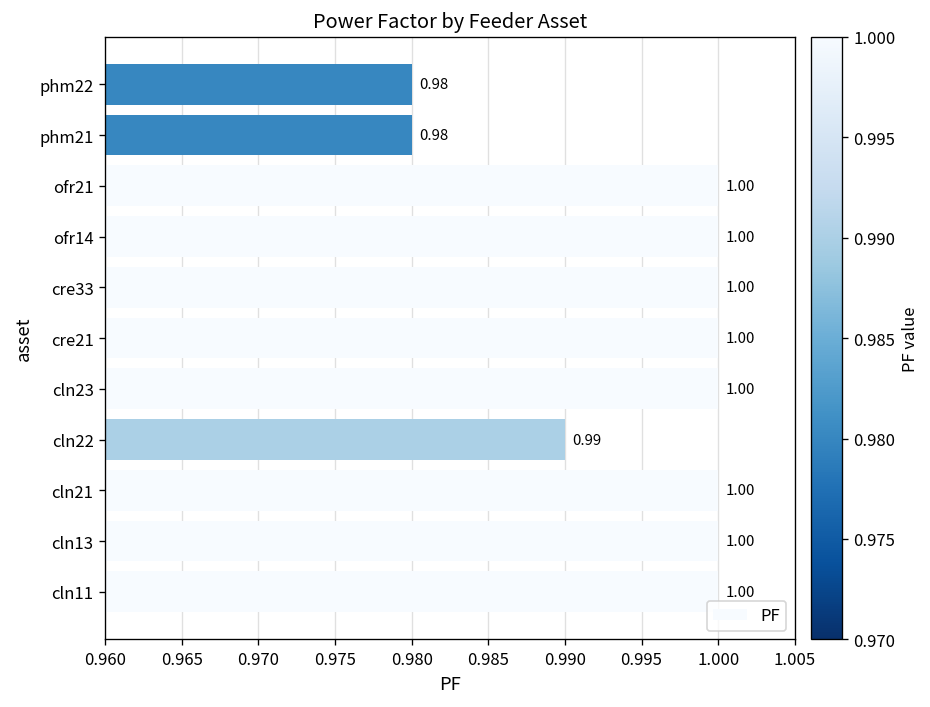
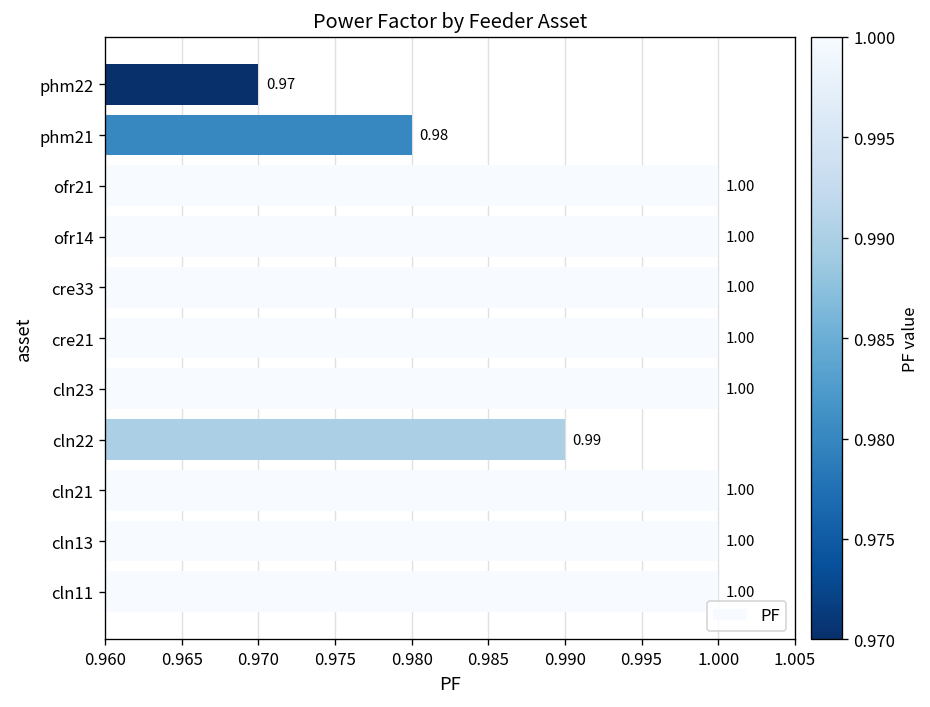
  {
-   "phm22": 0.98,
+   "phm22": 0.97,
    "phm21": 0.98,
    "ofr21": 1.00,
    "ofr14": 1.00,
    "cre33": 1.00,
    "cre21": 1.00,
    "cln23": 1.00,
    "cln22": 0.99,
    "cln21": 1.00,
    "cln13": 1.00,
    "cln11": 1.00
  }
